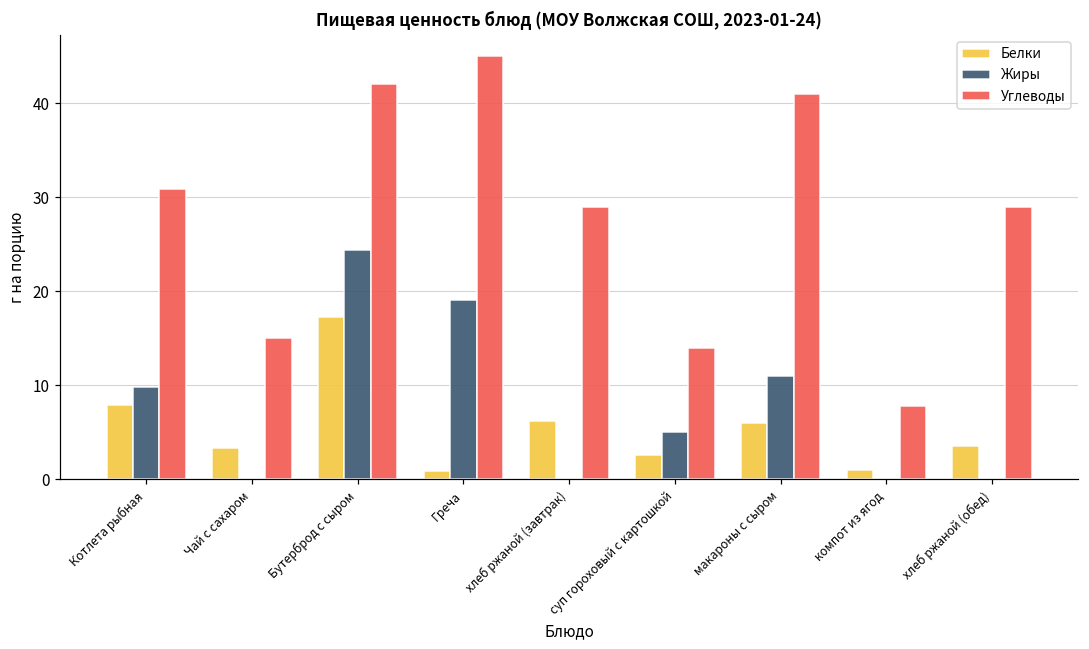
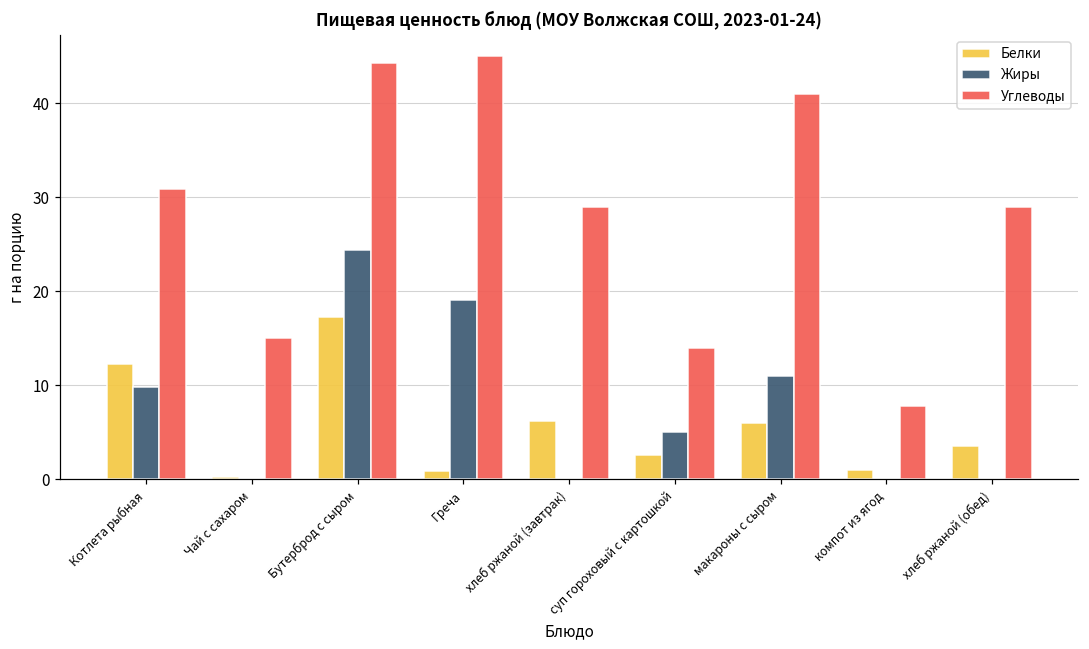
  {
    "Белки": {
-     "Котлета рыбная": 8,
-     "Чай с сахаром": 3,
+     "Котлета рыбная": 12,
+     "Чай с сахаром": 0,
      "Бутерброд с сыром": 17,
      "Греча": 1,
      "хлеб ржаной (завтрак)": 6,
      "суп гороховый с картошкой": 3,
      "макароны с сыром": 6,
      "компот из ягод": 1,
      "хлеб ржаной (обед)": 4
    },
    "Жиры": {
      "Котлета рыбная": 10,
      "Чай с сахаром": 0,
      "Бутерброд с сыром": 24,
      "Греча": 19,
      "хлеб ржаной (завтрак)": 0,
      "суп гороховый с картошкой": 5,
      "макароны с сыром": 11,
      "компот из ягод": 0,
      "хлеб ржаной (обед)": 0
    },
    "Углеводы": {
      "Котлета рыбная": 31,
      "Чай с сахаром": 15,
-     "Бутерброд с сыром": 42,
+     "Бутерброд с сыром": 44,
      "Греча": 45,
      "хлеб ржаной (завтрак)": 29,
      "суп гороховый с картошкой": 14,
      "макароны с сыром": 41,
      "компот из ягод": 8,
      "хлеб ржаной (обед)": 29
    }
  }
